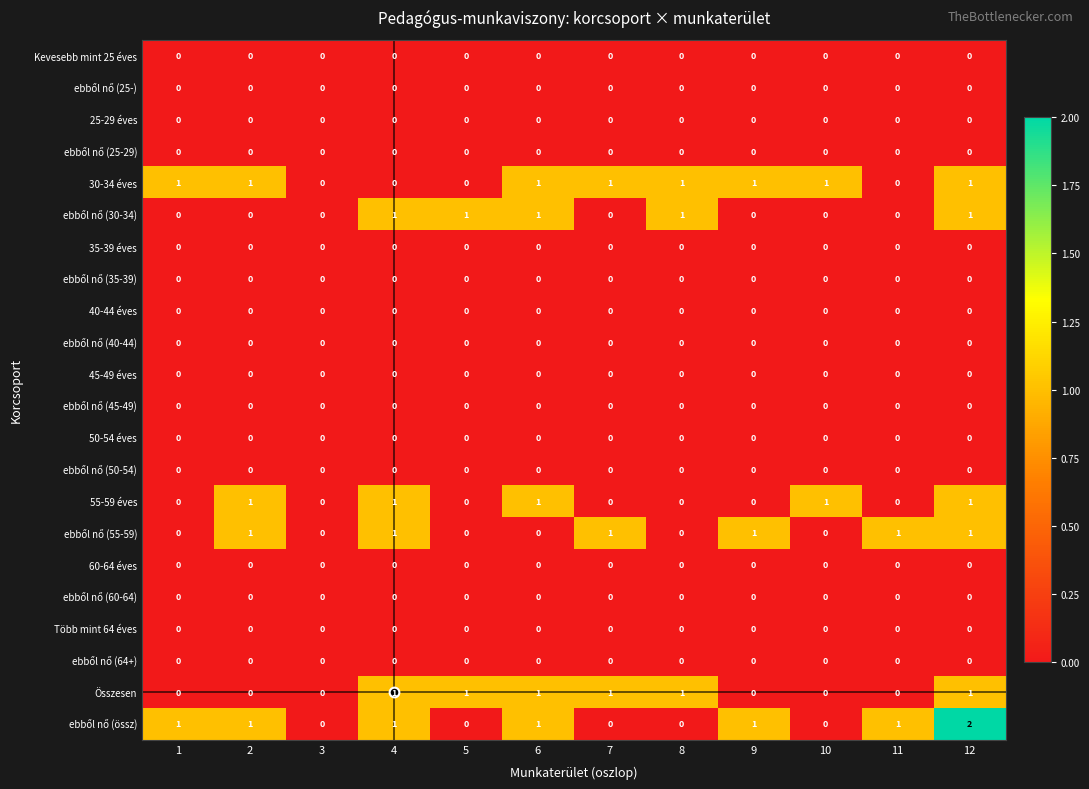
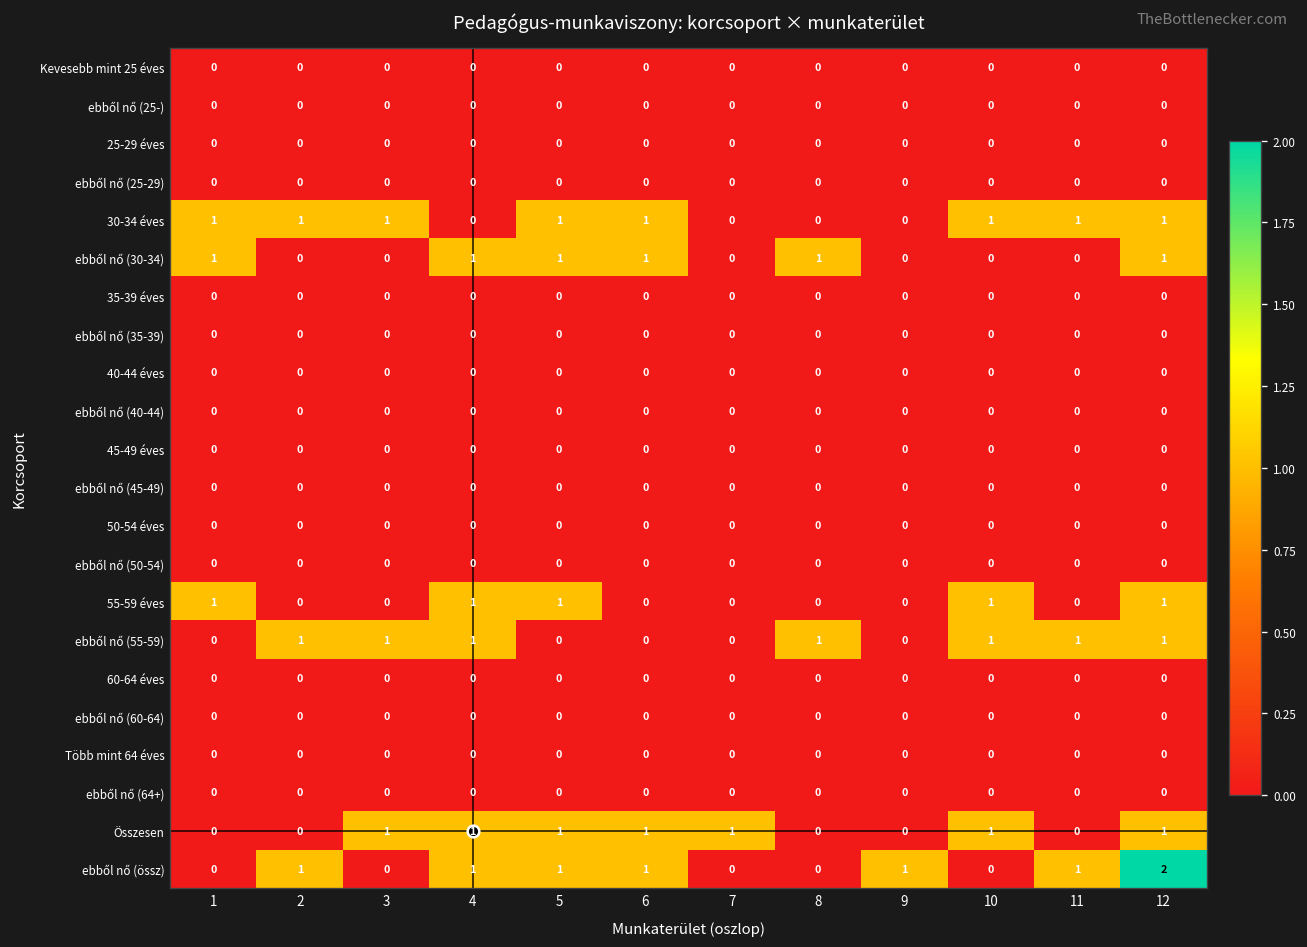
  {
    "30-34 éves": {
      "1": 1,
      "2": 1,
-     "3": 0,
+     "3": 1,
      "4": 0,
-     "5": 0,
+     "5": 1,
      "6": 1,
-     "7": 1,
-     "8": 1,
-     "9": 1,
+     "7": 0,
+     "8": 0,
+     "9": 0,
      "10": 1,
-     "11": 0,
+     "11": 1,
      "12": 1
    },
    "ebből nő (30-34)": {
-     "1": 0,
+     "1": 1,
      "2": 0,
      "3": 0,
      "4": 1,
      "5": 1,
      "6": 1,
      "7": 0,
      "8": 1,
      "9": 0,
      "10": 0,
      "11": 0,
      "12": 1
    },
    "55-59 éves": {
-     "1": 0,
-     "2": 1,
+     "1": 1,
+     "2": 0,
      "3": 0,
      "4": 1,
-     "5": 0,
-     "6": 1,
+     "5": 1,
+     "6": 0,
      "7": 0,
      "8": 0,
      "9": 0,
      "10": 1,
      "11": 0,
      "12": 1
    },
    "ebből nő (55-59)": {
      "1": 0,
      "2": 1,
-     "3": 0,
+     "3": 1,
      "4": 1,
      "5": 0,
      "6": 0,
-     "7": 1,
-     "8": 0,
-     "9": 1,
-     "10": 0,
+     "7": 0,
+     "8": 1,
+     "9": 0,
+     "10": 1,
      "11": 1,
      "12": 1
    },
    "Összesen": {
      "1": 0,
      "2": 0,
-     "3": 0,
+     "3": 1,
      "5": 1,
      "6": 1,
      "7": 1,
-     "8": 1,
+     "8": 0,
      "9": 0,
-     "10": 0,
+     "10": 1,
      "11": 0,
      "12": 1
    },
    "ebből nő (össz)": {
-     "1": 1,
+     "1": 0,
      "2": 1,
      "3": 0,
      "4": 1,
-     "5": 0,
+     "5": 1,
      "6": 1,
      "7": 0,
      "8": 0,
      "9": 1,
      "10": 0,
      "11": 1,
      "12": 2
    }
  }
